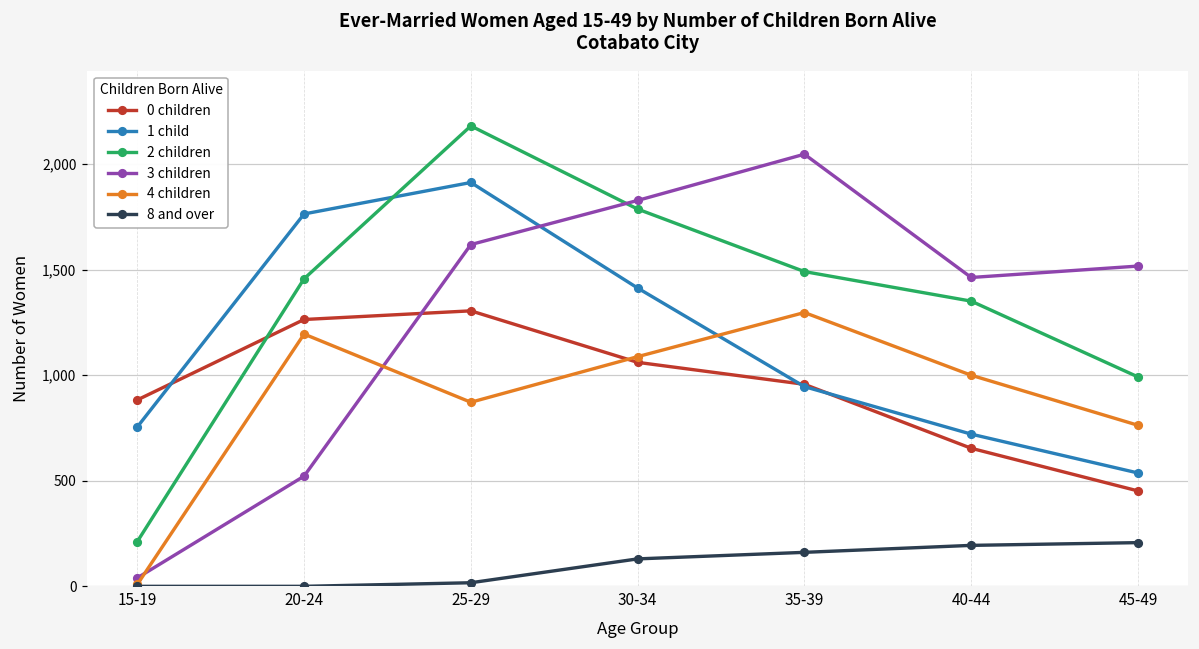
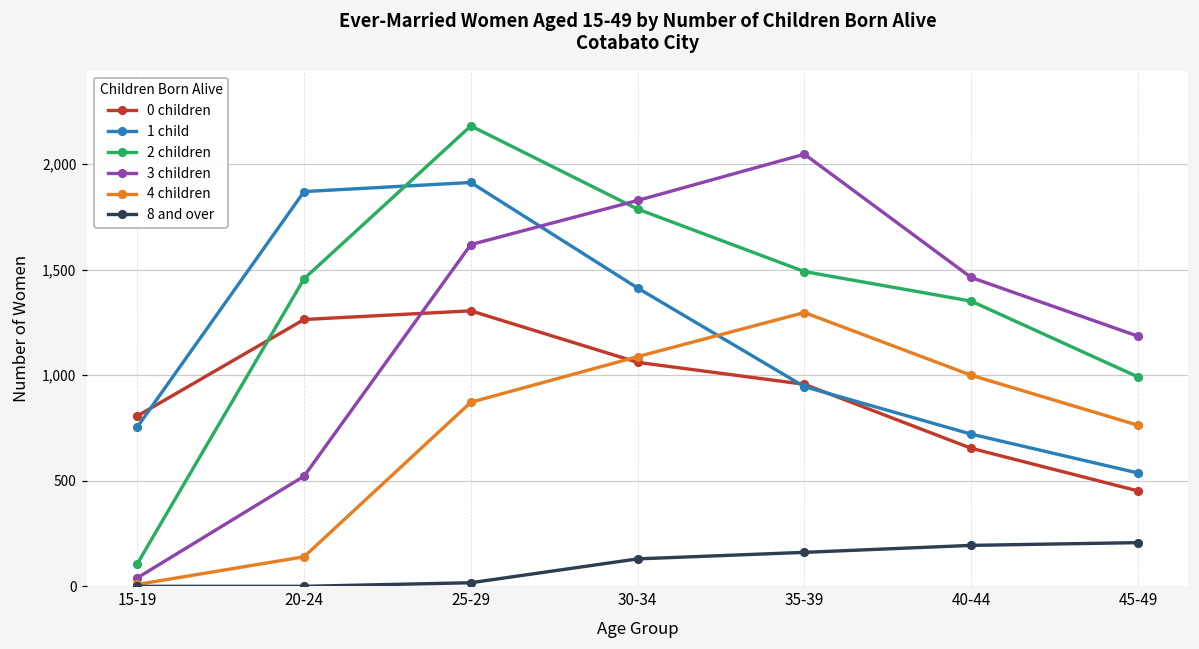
  {
    "0 children": {
-     "15-19": "880",
+     "15-19": "810",
      "20-24": "1,260",
      "25-29": "1,310",
      "30-34": "1,060",
      "40-44": "650",
      "45-49": "450"
    },
    "1 child": {
      "15-19": "760",
-     "20-24": "1,760",
+     "20-24": "1,870",
      "25-29": "1,910",
      "30-34": "1,410",
      "40-44": "720",
      "45-49": "540"
    },
    "2 children": {
-     "15-19": "210",
+     "15-19": "110",
      "20-24": "1,460",
      "25-29": "2,180",
      "30-34": "1,790",
      "35-39": "1,490",
      "40-44": "1,350",
      "45-49": "990"
    },
    "3 children": {
      "15-19": "40",
      "20-24": "520",
      "25-29": "1,620",
      "30-34": "1,830",
      "35-39": "2,050",
      "40-44": "1,460",
-     "45-49": "1,520"
+     "45-49": "1,190"
    },
    "4 children": {
-     "20-24": "1,200",
+     "20-24": "140",
      "25-29": "870",
      "30-34": "1,090",
      "35-39": "1,300",
      "40-44": "1,000",
      "45-49": "760"
    },
    "8 and over": {
      "20-24": "0",
      "25-29": "20",
      "30-34": "130",
      "35-39": "160",
      "40-44": "190",
      "45-49": "210"
    }
  }
